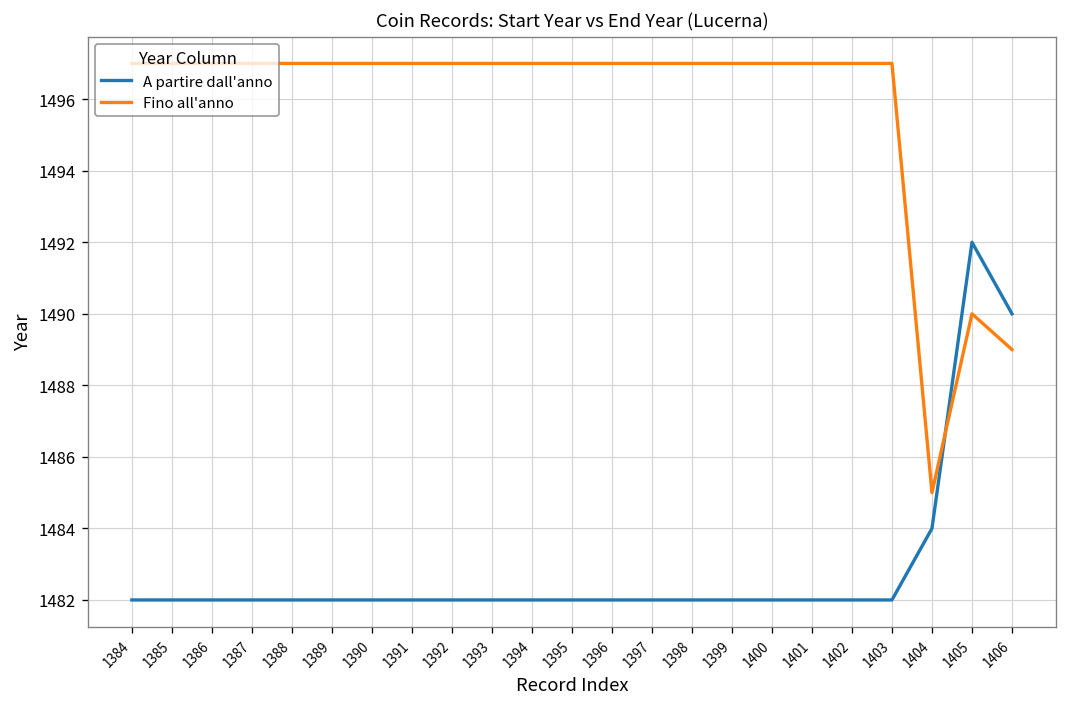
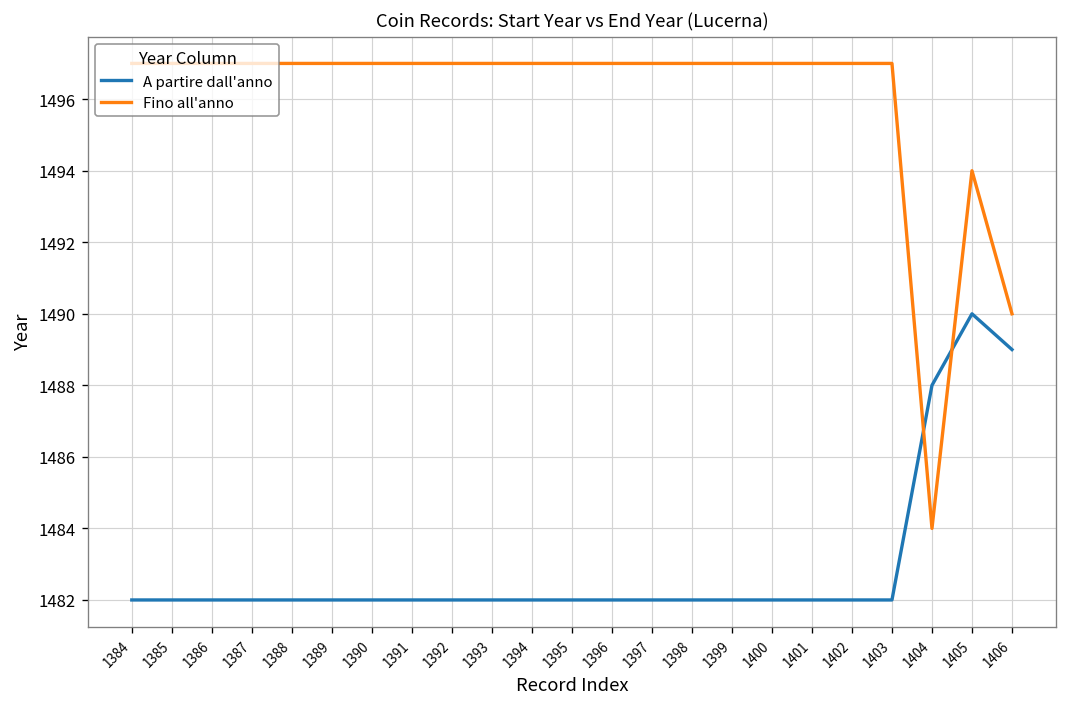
  {
    "A partire dall'anno": {
      "1384": 1482,
      "1385": 1482,
      "1386": 1482,
      "1387": 1482,
      "1388": 1482,
      "1389": 1482,
      "1390": 1482,
      "1391": 1482,
      "1392": 1482,
      "1393": 1482,
      "1394": 1482,
      "1395": 1482,
      "1396": 1482,
      "1397": 1482,
      "1398": 1482,
      "1399": 1482,
      "1400": 1482,
      "1401": 1482,
      "1402": 1482,
      "1403": 1482,
-     "1404": 1484,
-     "1405": 1492,
-     "1406": 1490
+     "1404": 1488,
+     "1405": 1490,
+     "1406": 1489
    },
    "Fino all'anno": {
      "1388": 1497,
      "1389": 1497,
      "1390": 1497,
      "1391": 1497,
      "1392": 1497,
      "1393": 1497,
      "1394": 1497,
      "1395": 1497,
      "1396": 1497,
      "1397": 1497,
      "1398": 1497,
      "1399": 1497,
      "1400": 1497,
      "1401": 1497,
      "1402": 1497,
      "1403": 1497,
-     "1404": 1485,
-     "1405": 1490,
-     "1406": 1489
+     "1404": 1484,
+     "1405": 1494,
+     "1406": 1490
    }
  }
